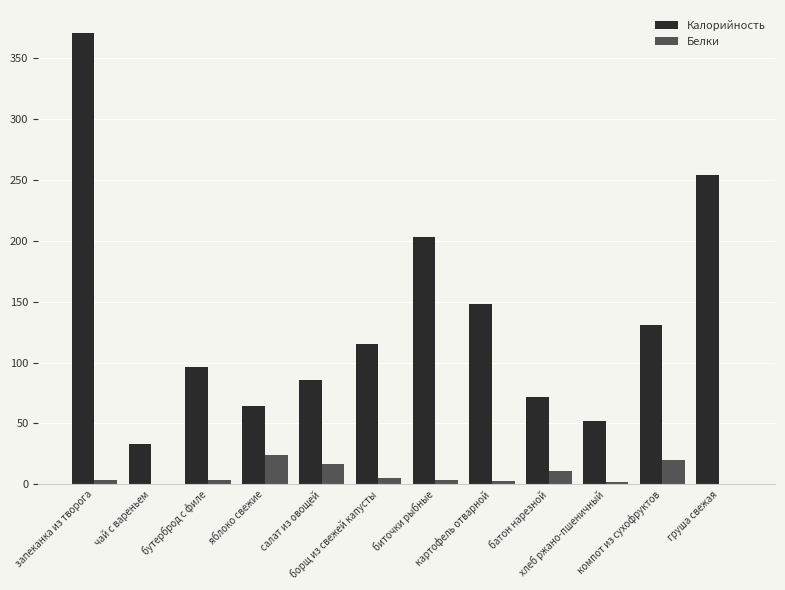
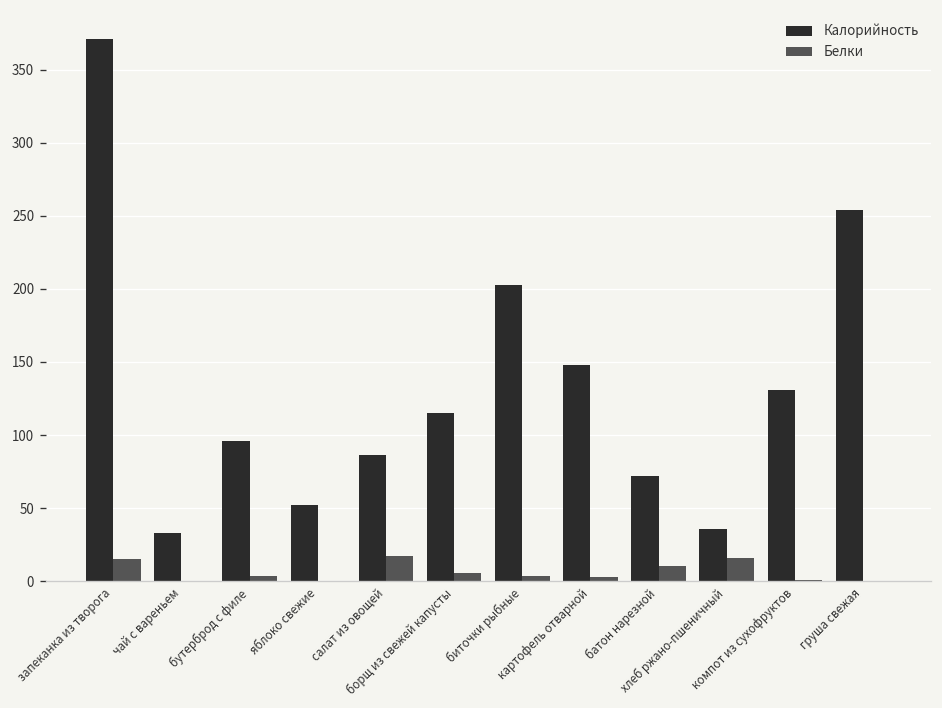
  {
    "Калорийность": {
      "запеканка из творога": 371,
      "чай с вареньем": 33,
      "бутерброд с филе": 96,
-     "яблоко свежие": 64,
+     "яблоко свежие": 52,
      "салат из овощей": 86,
      "борщ из свежей капусты": 115,
      "биточки рыбные": 203,
      "картофель отварной": 148,
      "батон нарезной": 72,
-     "хлеб ржано-пшеничный": 52,
+     "хлеб ржано-пшеничный": 36,
      "компот из сухофруктов": 131,
      "груша свежая": 254
    },
    "Белки": {
-     "запеканка из творога": 4,
+     "запеканка из творога": 15,
      "бутерброд с филе": 4,
-     "яблоко свежие": 24,
+     "яблоко свежие": 0,
      "салат из овощей": 17,
      "борщ из свежей капусты": 5,
      "биточки рыбные": 3,
      "картофель отварной": 3,
      "батон нарезной": 11,
-     "хлеб ржано-пшеничный": 2,
-     "компот из сухофруктов": 20
+     "хлеб ржано-пшеничный": 16,
+     "компот из сухофруктов": 1
    }
  }
